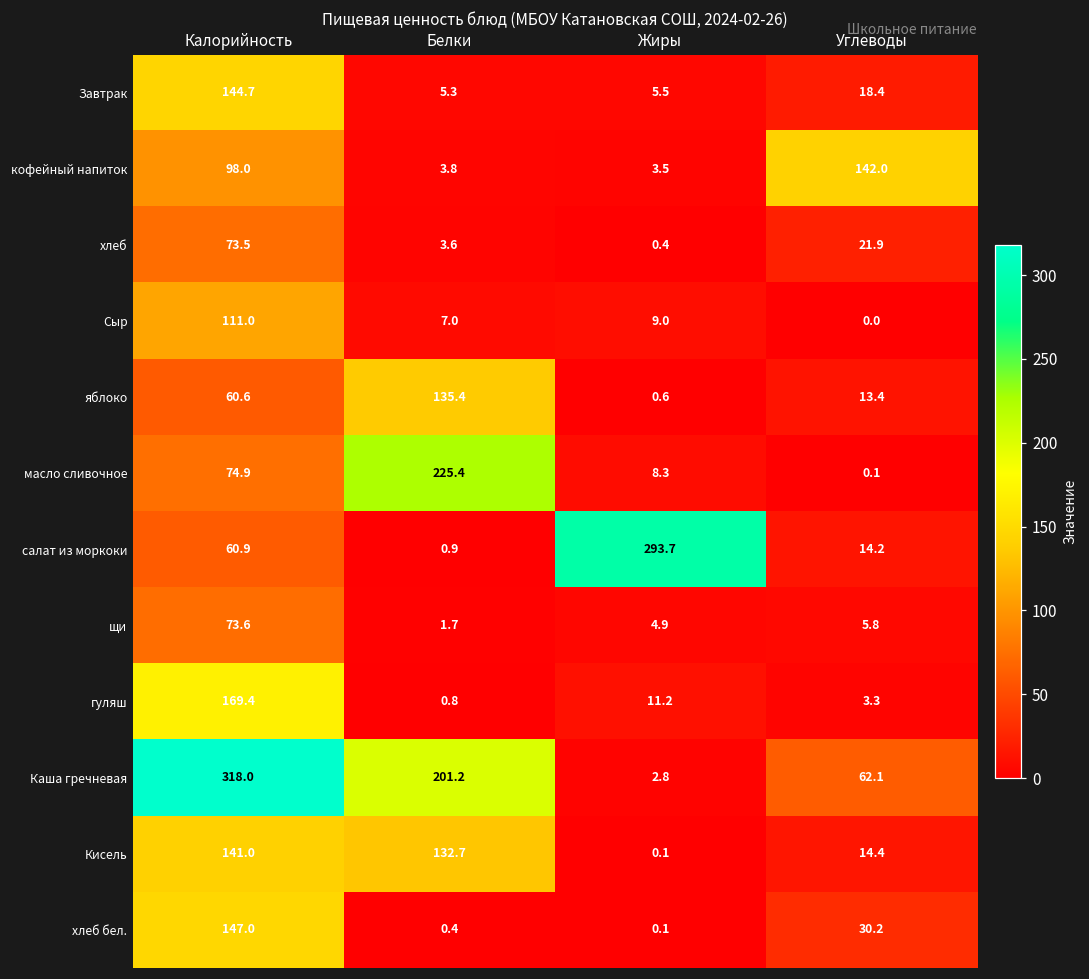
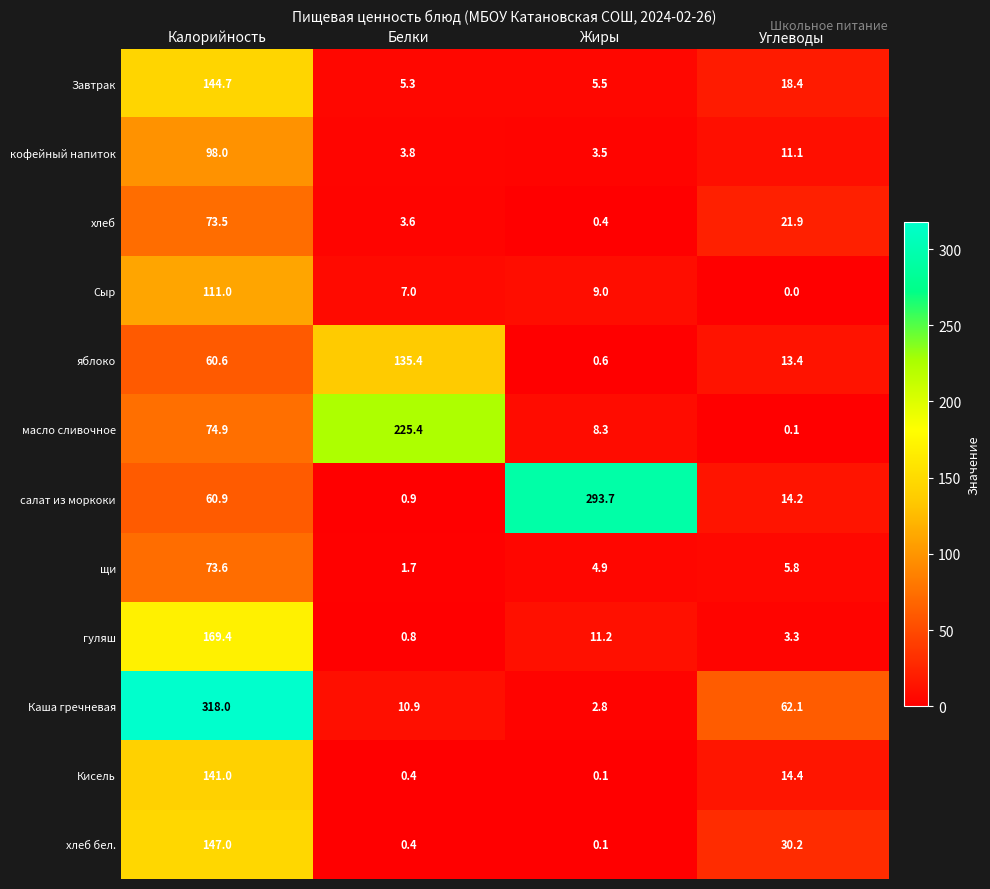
  {
    "Завтрак": {
      "Калорийность": 144.7,
      "Белки": 5.3,
      "Жиры": 5.5,
      "Углеводы": 18.4
    },
    "кофейный напиток": {
      "Калорийность": 98.0,
      "Белки": 3.8,
      "Жиры": 3.5,
-     "Углеводы": 142.0
+     "Углеводы": 11.1
    },
    "хлеб": {
      "Калорийность": 73.5,
      "Белки": 3.6,
      "Жиры": 0.4,
      "Углеводы": 21.9
    },
    "Сыр": {
      "Калорийность": 111.0,
      "Белки": 7.0,
      "Жиры": 9.0,
      "Углеводы": 0.0
    },
    "яблоко": {
      "Калорийность": 60.6,
      "Белки": 135.4,
      "Жиры": 0.6,
      "Углеводы": 13.4
    },
    "масло сливочное": {
      "Калорийность": 74.9,
      "Белки": 225.4,
      "Жиры": 8.3,
      "Углеводы": 0.1
    },
    "салат из моркоки": {
      "Калорийность": 60.9,
      "Белки": 0.9,
      "Жиры": 293.7,
      "Углеводы": 14.2
    },
    "щи": {
      "Калорийность": 73.6,
      "Белки": 1.7,
      "Жиры": 4.9,
      "Углеводы": 5.8
    },
    "гуляш": {
      "Калорийность": 169.4,
      "Белки": 0.8,
      "Жиры": 11.2,
      "Углеводы": 3.3
    },
    "Каша гречневая": {
      "Калорийность": 318.0,
-     "Белки": 201.2,
+     "Белки": 10.9,
      "Жиры": 2.8,
      "Углеводы": 62.1
    },
    "Кисель": {
      "Калорийность": 141.0,
-     "Белки": 132.7,
+     "Белки": 0.4,
      "Жиры": 0.1,
      "Углеводы": 14.4
    },
    "хлеб бел.": {
      "Калорийность": 147.0,
      "Белки": 0.4,
      "Жиры": 0.1,
      "Углеводы": 30.2
    }
  }
